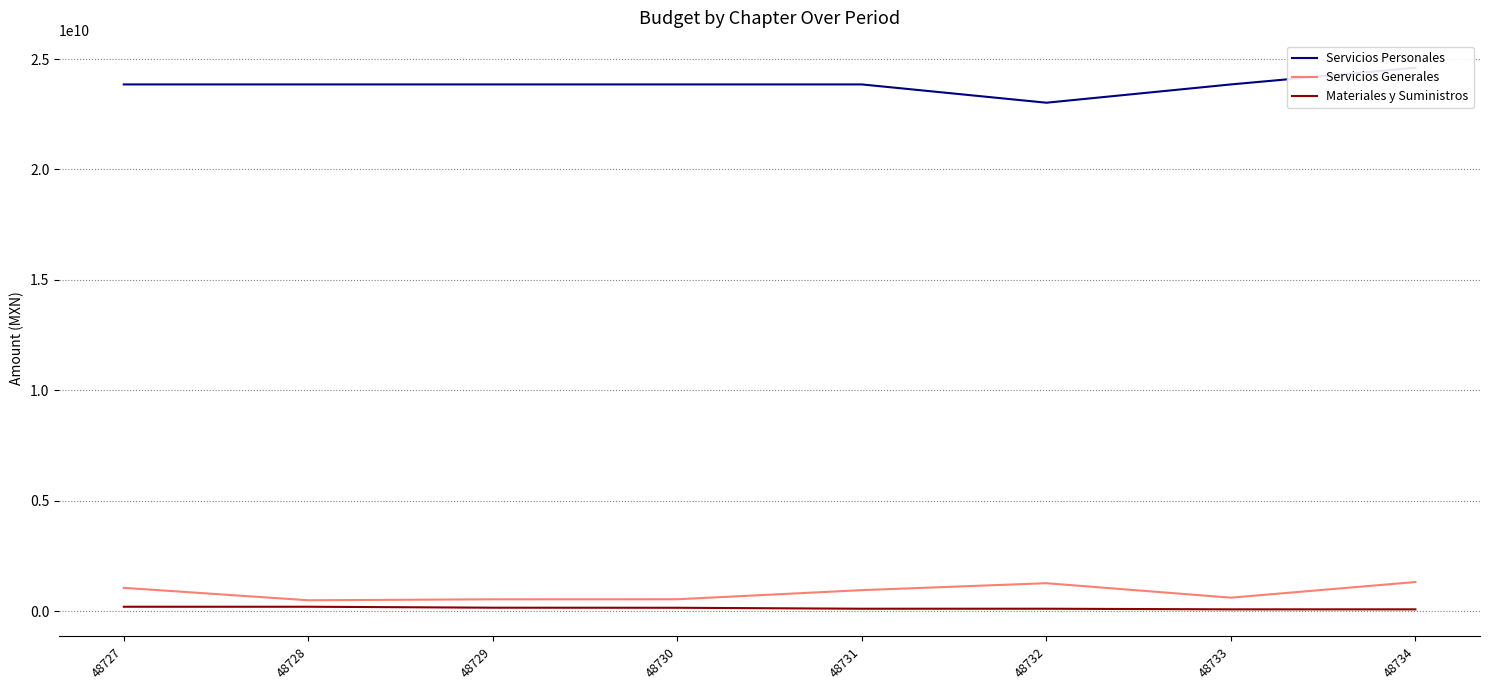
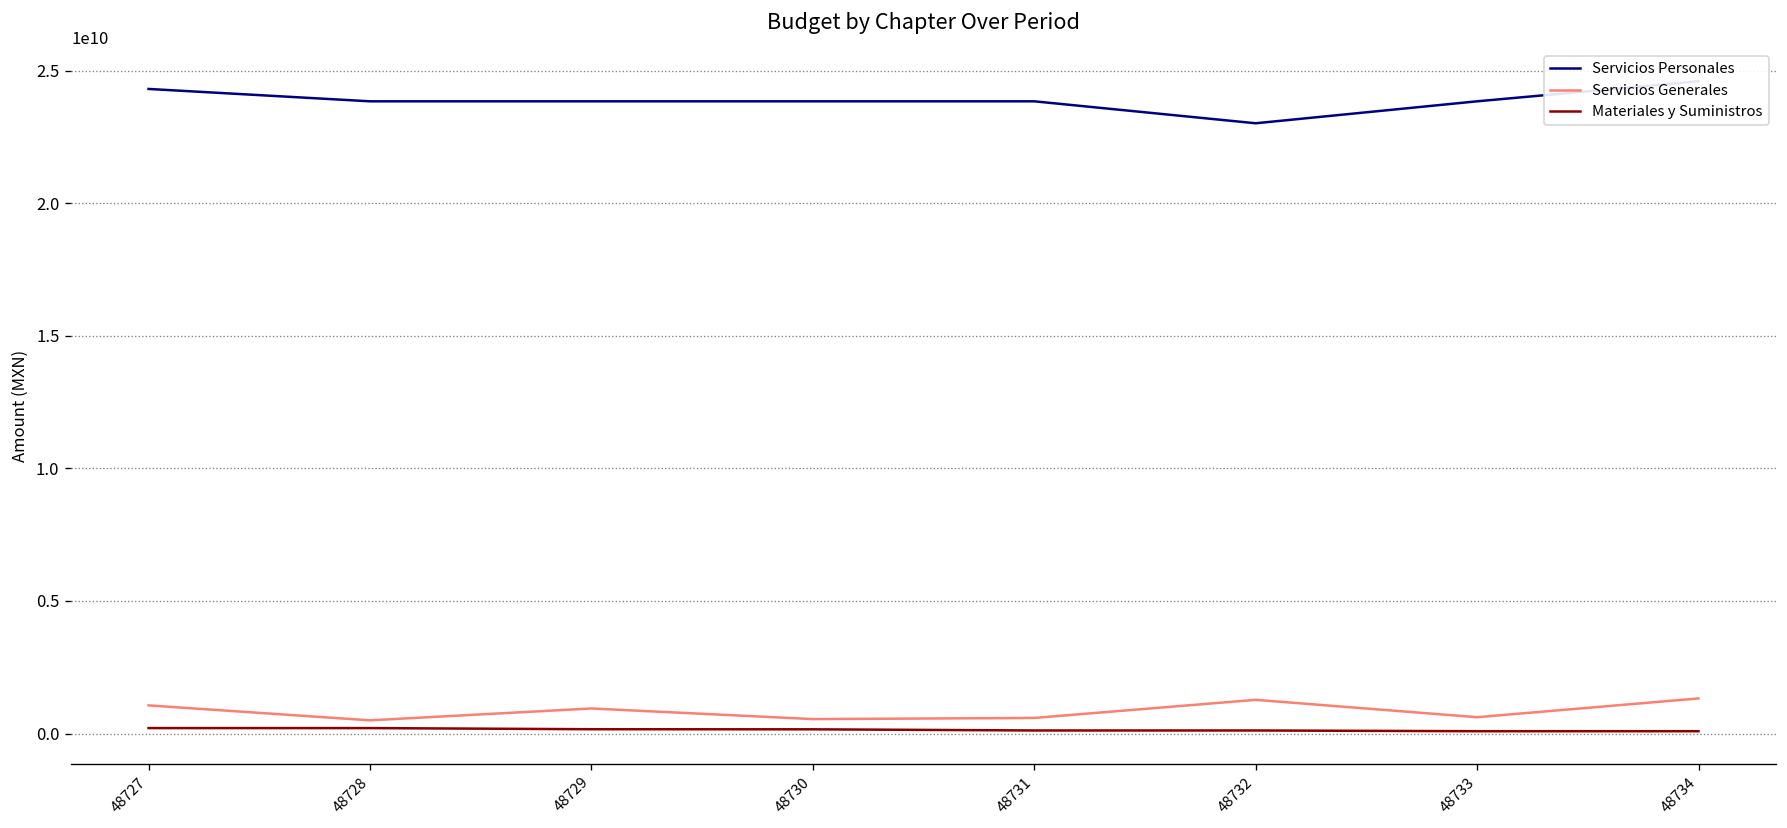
  {
    "Servicios Personales": {
-     "48727": 23900000000,
+     "48727": 24300000000,
      "48728": 23900000000,
      "48729": 23900000000,
      "48730": 23900000000,
      "48731": 23900000000,
      "48732": 23000000000,
      "48733": 23900000000
    },
    "Servicios Generales": {
      "48727": 1100000000,
      "48728": 500000000,
-     "48729": 500000000,
+     "48729": 900000000,
      "48730": 500000000,
-     "48731": 1000000000,
+     "48731": 600000000,
      "48732": 1300000000,
      "48733": 600000000,
      "48734": 1300000000
    },
    "Materiales y Suministros": {
      "48727": 200000000,
      "48728": 200000000,
      "48729": 200000000,
      "48730": 200000000,
      "48731": 100000000,
      "48732": 100000000,
      "48733": 100000000,
      "48734": 100000000
    }
  }
